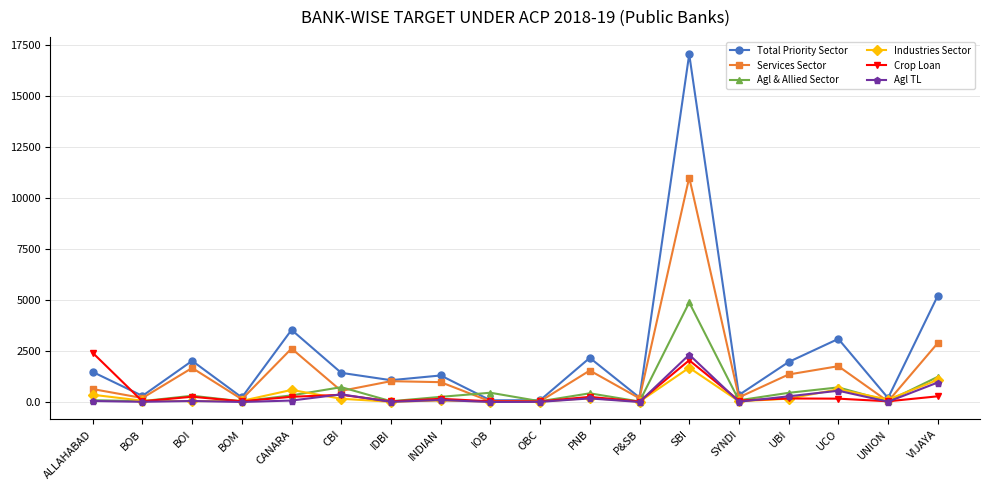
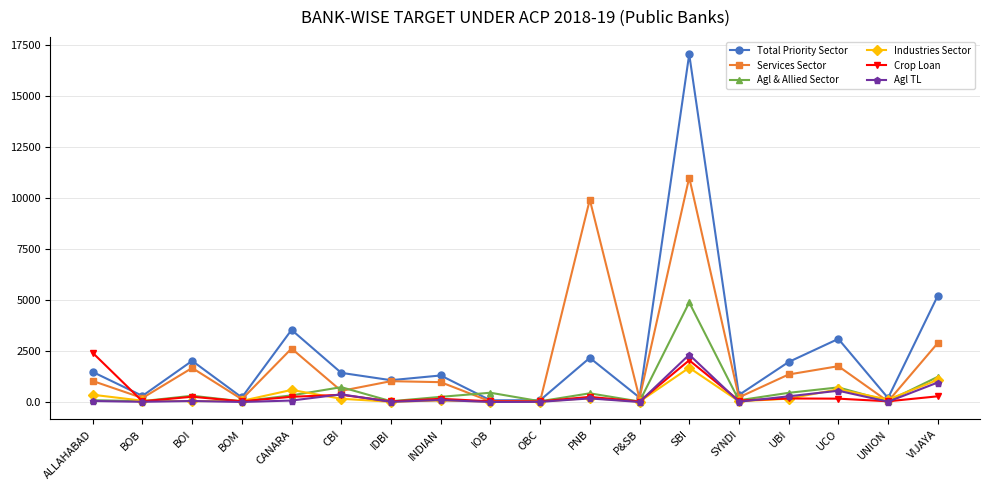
  {
    "Total Priority Sector": {
      "ALLAHABAD": 1500,
      "BOI": 2000,
      "CANARA": 3500,
      "CBI": 1400,
      "INDIAN": 1300,
      "PNB": 2200,
      "SBI": 17000,
      "UBI": 2000,
      "UCO": 3100,
      "VIJAYA": 5200
    },
    "Services Sector": {
-     "ALLAHABAD": 600,
+     "ALLAHABAD": 1000,
      "BOI": 1700,
      "CANARA": 2600,
      "CBI": 500,
      "INDIAN": 1000,
-     "PNB": 1500,
+     "PNB": 9900,
      "SBI": 11000,
      "UBI": 1300,
      "UCO": 1800,
      "VIJAYA": 2900
    },
    "Agl & Allied Sector": {
      "CBI": 700,
      "IOB": 500,
      "PNB": 400,
      "SBI": 4900,
      "UBI": 400,
      "VIJAYA": 1200
    },
    "Industries Sector": {
      "ALLAHABAD": 400,
      "CANARA": 600,
      "CBI": 200,
      "SBI": 1700,
      "VIJAYA": 1100
    },
    "Crop Loan": {
      "ALLAHABAD": 2400,
      "SBI": 2000,
      "UCO": 200,
      "VIJAYA": 300
    },
    "Agl TL": {
      "CANARA": 100,
      "SBI": 2300,
      "VIJAYA": 1000
    }
  }
